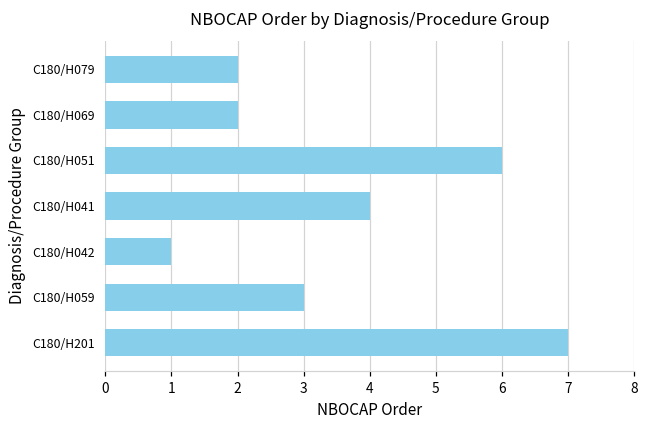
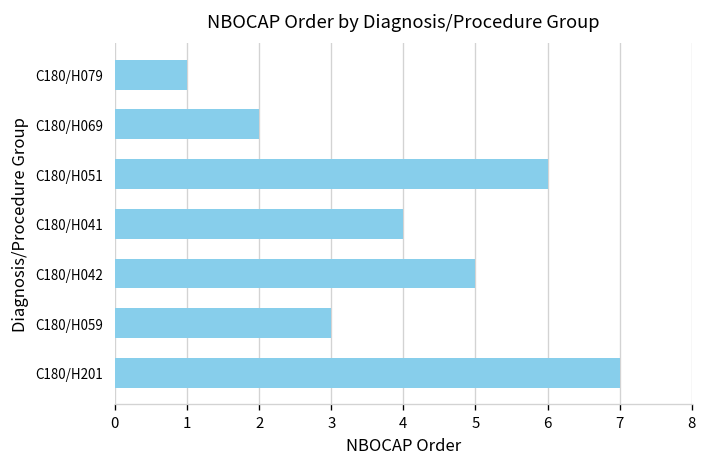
  {
-   "C180/H079": 2,
+   "C180/H079": 1,
    "C180/H069": 2,
    "C180/H051": 6,
    "C180/H041": 4,
-   "C180/H042": 1,
+   "C180/H042": 5,
    "C180/H059": 3,
    "C180/H201": 7
  }
